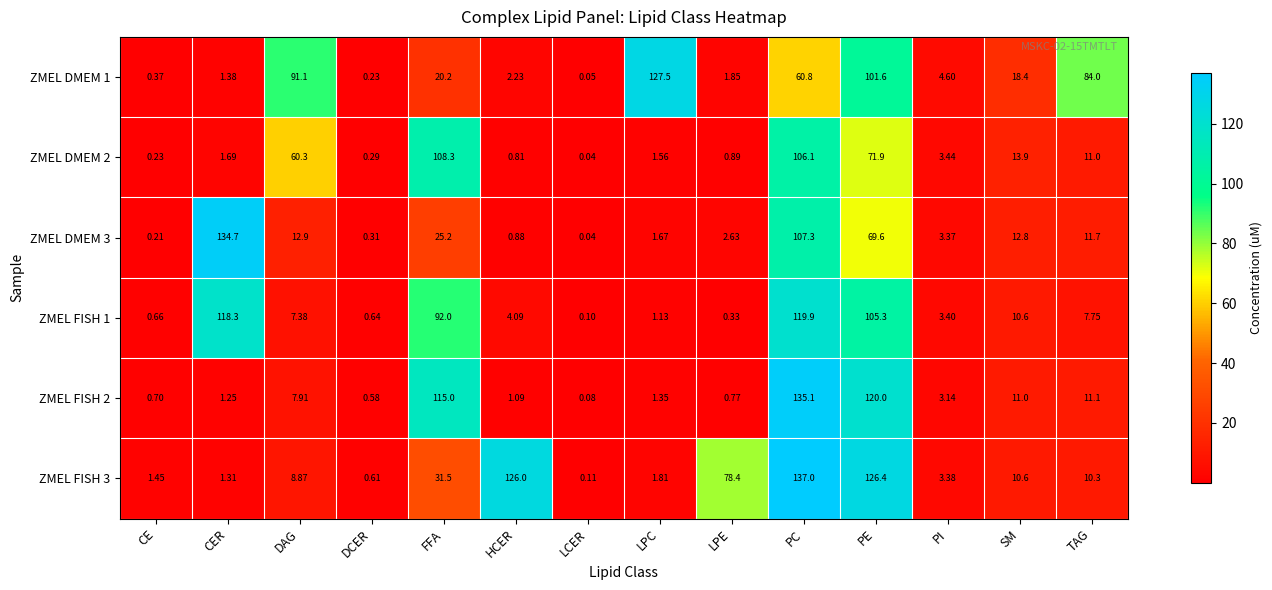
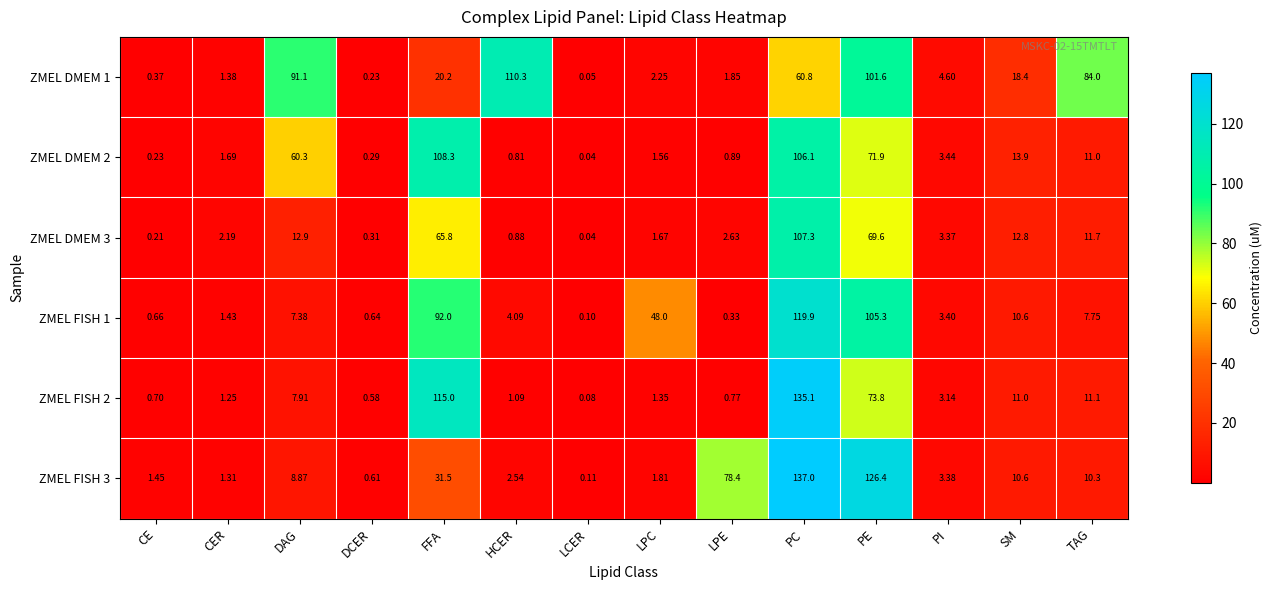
  {
    "ZMEL DMEM 1": {
      "CE": 0.37,
      "CER": 1.38,
      "DAG": 91.1,
      "DCER": 0.23,
      "FFA": 20.2,
-     "HCER": 2.23,
+     "HCER": 110.3,
      "LCER": 0.05,
-     "LPC": 127.5,
+     "LPC": 2.25,
      "LPE": 1.85,
      "PC": 60.8,
      "PE": 101.6,
      "PI": 4.60,
      "SM": 18.4
    },
    "ZMEL DMEM 2": {
      "CE": 0.23,
      "CER": 1.69,
      "DAG": 60.3,
      "DCER": 0.29,
      "FFA": 108.3,
      "HCER": 0.81,
      "LCER": 0.04,
      "LPC": 1.56,
      "LPE": 0.89,
      "PC": 106.1,
      "PE": 71.9,
      "PI": 3.44,
      "SM": 13.9,
      "TAG": 11.0
    },
    "ZMEL DMEM 3": {
      "CE": 0.21,
-     "CER": 134.7,
+     "CER": 2.19,
      "DAG": 12.9,
      "DCER": 0.31,
-     "FFA": 25.2,
+     "FFA": 65.8,
      "HCER": 0.88,
      "LCER": 0.04,
      "LPC": 1.67,
      "LPE": 2.63,
      "PC": 107.3,
      "PE": 69.6,
      "PI": 3.37,
      "SM": 12.8,
      "TAG": 11.7
    },
    "ZMEL FISH 1": {
      "CE": 0.66,
-     "CER": 118.3,
+     "CER": 1.43,
      "DAG": 7.38,
      "DCER": 0.64,
      "FFA": 92.0,
      "HCER": 4.09,
      "LCER": 0.10,
-     "LPC": 1.13,
+     "LPC": 48.0,
      "LPE": 0.33,
      "PC": 119.9,
      "PE": 105.3,
      "PI": 3.40,
      "SM": 10.6,
      "TAG": 7.75
    },
    "ZMEL FISH 2": {
      "CE": 0.70,
      "CER": 1.25,
      "DAG": 7.91,
      "DCER": 0.58,
      "FFA": 115.0,
      "HCER": 1.09,
      "LCER": 0.08,
      "LPC": 1.35,
      "LPE": 0.77,
      "PC": 135.1,
-     "PE": 120.0,
+     "PE": 73.8,
      "PI": 3.14,
      "SM": 11.0,
      "TAG": 11.1
    },
    "ZMEL FISH 3": {
      "CE": 1.45,
      "CER": 1.31,
      "DAG": 8.87,
      "DCER": 0.61,
      "FFA": 31.5,
-     "HCER": 126.0,
+     "HCER": 2.54,
      "LCER": 0.11,
      "LPC": 1.81,
      "LPE": 78.4,
      "PC": 137.0,
      "PE": 126.4,
      "PI": 3.38,
      "SM": 10.6,
      "TAG": 10.3
    }
  }
